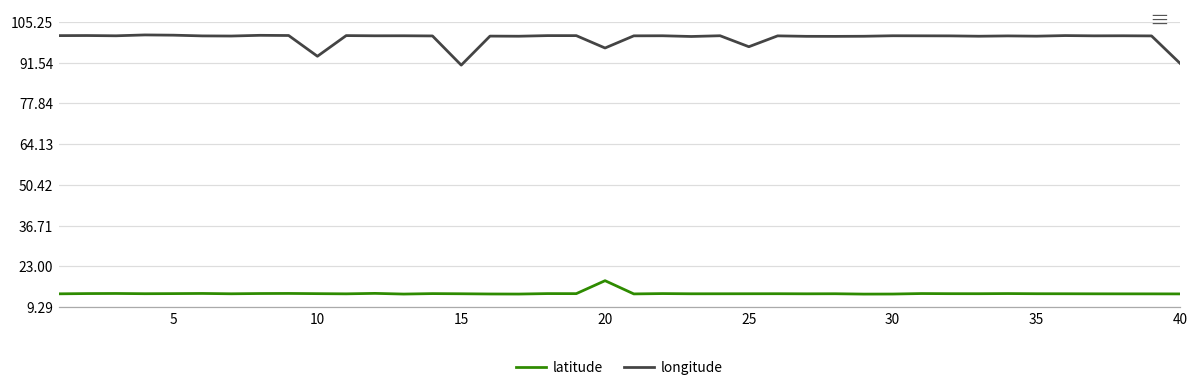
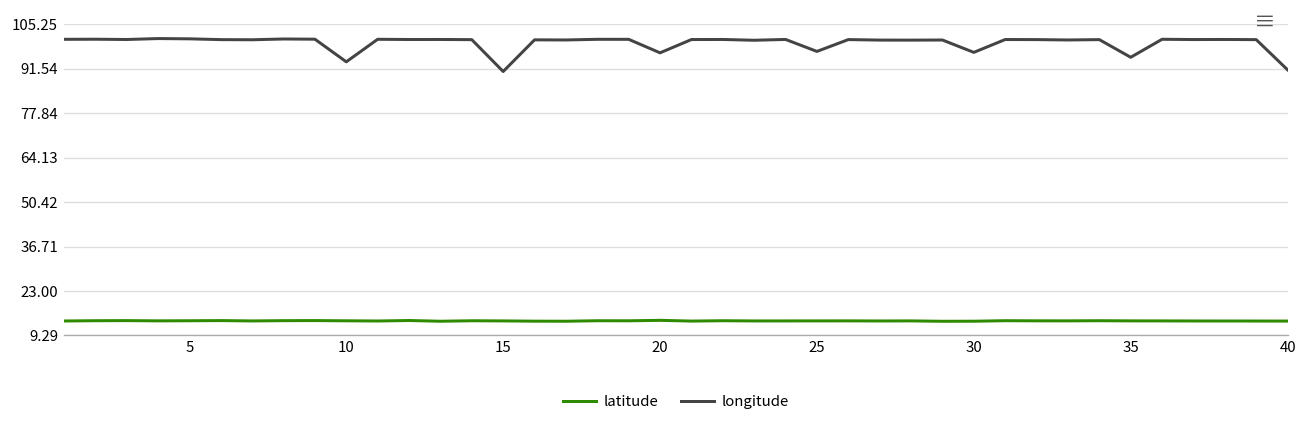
  {
    "latitude": {
      "5": 14,
      "10": 14,
      "15": 14,
-     "20": 18,
+     "20": 14,
      "25": 14,
      "30": 14,
      "35": 14,
      "40": 14
    },
    "longitude": {
      "5": 101,
      "10": 94,
      "15": 91,
      "20": 96,
      "25": 97,
-     "30": 101,
-     "35": 100,
+     "30": 97,
+     "35": 95,
      "40": 91
    }
  }
